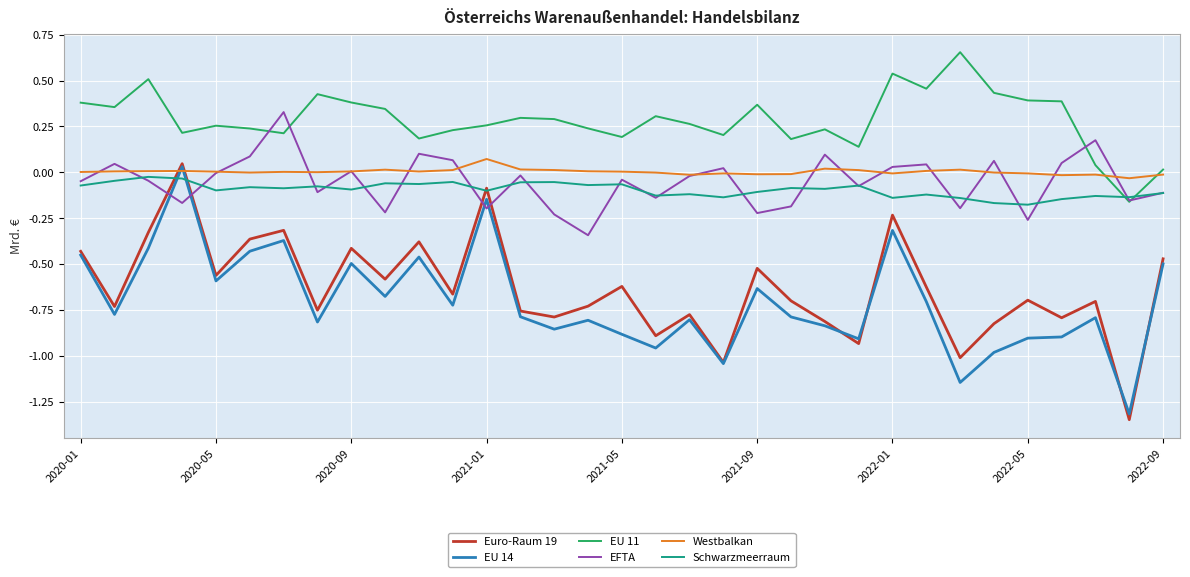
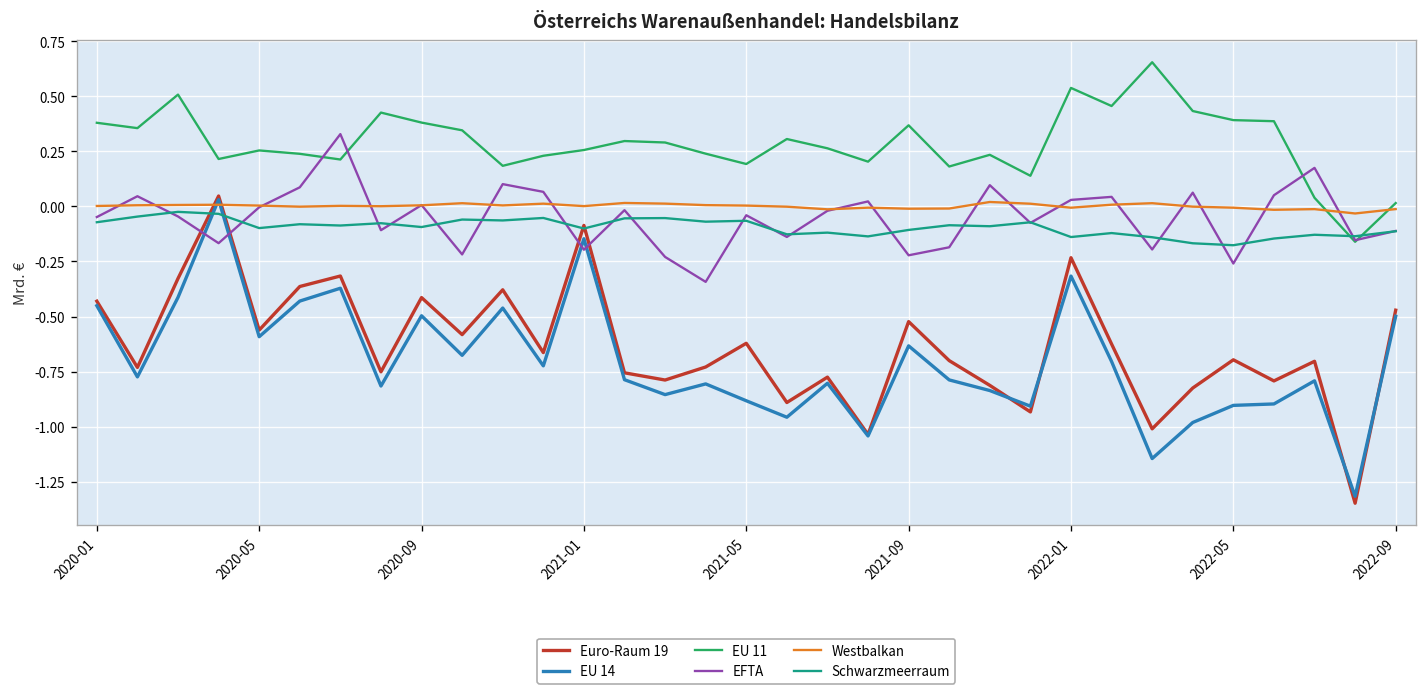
  {
    "Euro-Raum 19": {
      "2020-01": -0.43,
      "2020-05": -0.56,
      "2020-09": -0.41,
      "2021-01": -0.09,
      "2021-05": -0.62,
      "2021-09": -0.52,
      "2022-01": -0.23,
      "2022-05": -0.70,
      "2022-09": -0.47
    },
    "EU 14": {
      "2020-01": -0.45,
      "2020-05": -0.59,
      "2020-09": -0.50,
      "2021-01": -0.15,
      "2021-05": -0.88,
      "2021-09": -0.63,
      "2022-01": -0.32,
      "2022-05": -0.90,
      "2022-09": -0.50
    },
    "EFTA": {
      "2020-01": -0.05,
      "2021-01": -0.20,
      "2021-05": -0.04,
      "2021-09": -0.22,
      "2022-01": 0.03,
      "2022-05": -0.26
    },
    "Westbalkan": {
      "2020-01": 0.00,
-     "2021-01": 0.07,
+     "2021-01": 0.00,
      "2021-05": 0.00,
      "2021-09": -0.01,
      "2022-01": -0.01,
      "2022-05": -0.01,
      "2022-09": -0.01
    }
  }
